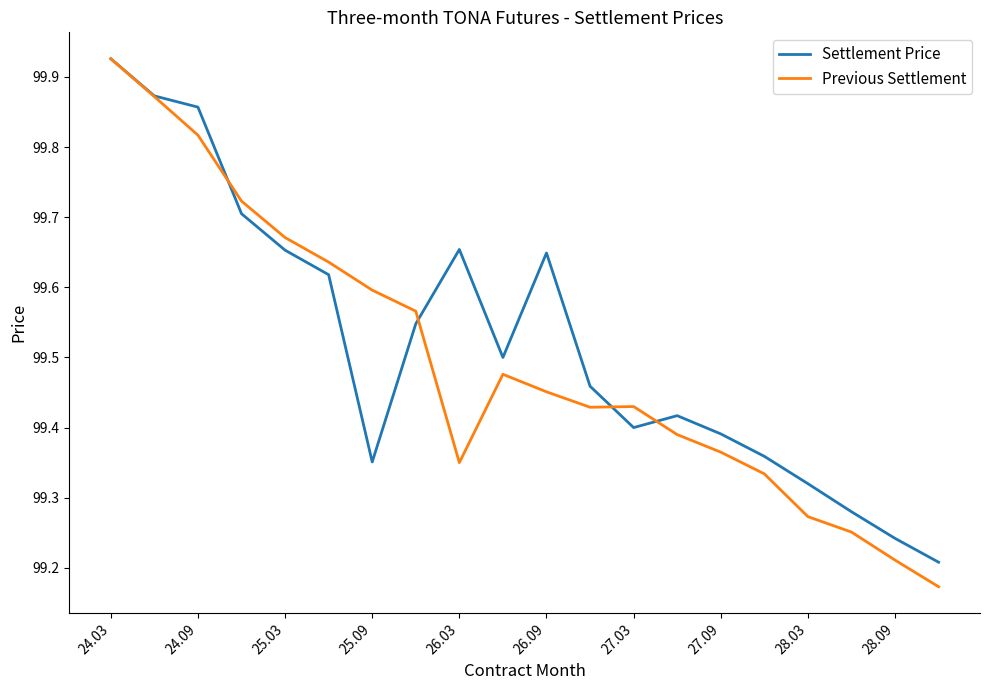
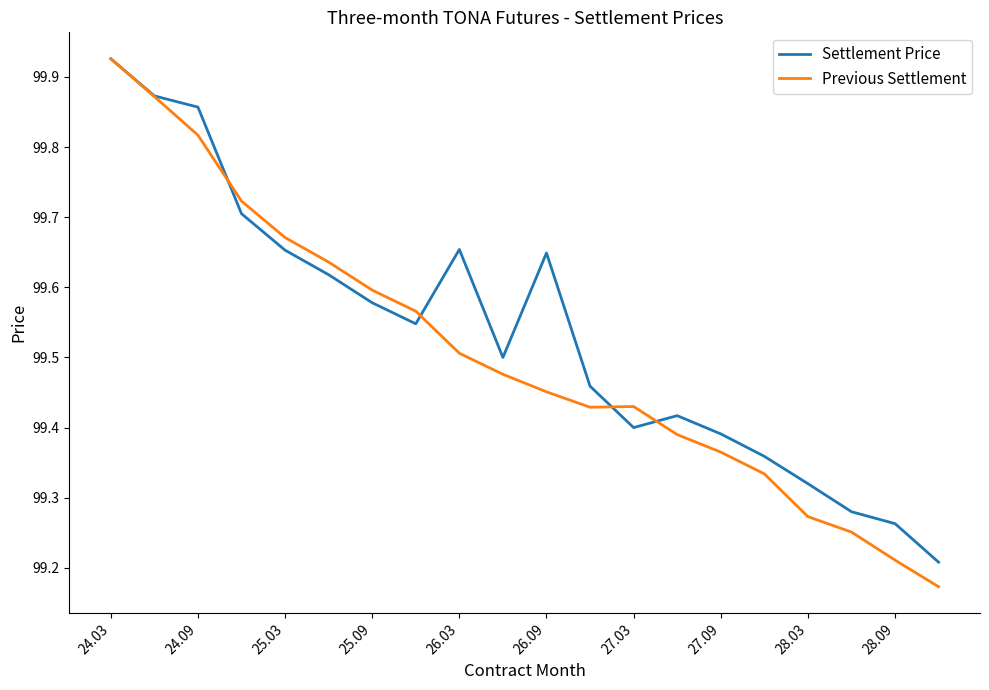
  {
    "Settlement Price": {
      "24.09": 99.86,
      "25.03": 99.65,
-     "25.09": 99.35,
+     "25.09": 99.58,
      "26.03": 99.65,
      "26.09": 99.65,
      "27.03": 99.40,
      "27.09": 99.39,
      "28.03": 99.32,
-     "28.09": 99.24
+     "28.09": 99.26
    },
    "Previous Settlement": {
      "24.09": 99.82,
      "25.03": 99.67,
      "25.09": 99.60,
-     "26.03": 99.35,
+     "26.03": 99.51,
      "26.09": 99.45,
      "27.03": 99.43,
      "27.09": 99.37,
      "28.03": 99.27,
      "28.09": 99.21
    }
  }
